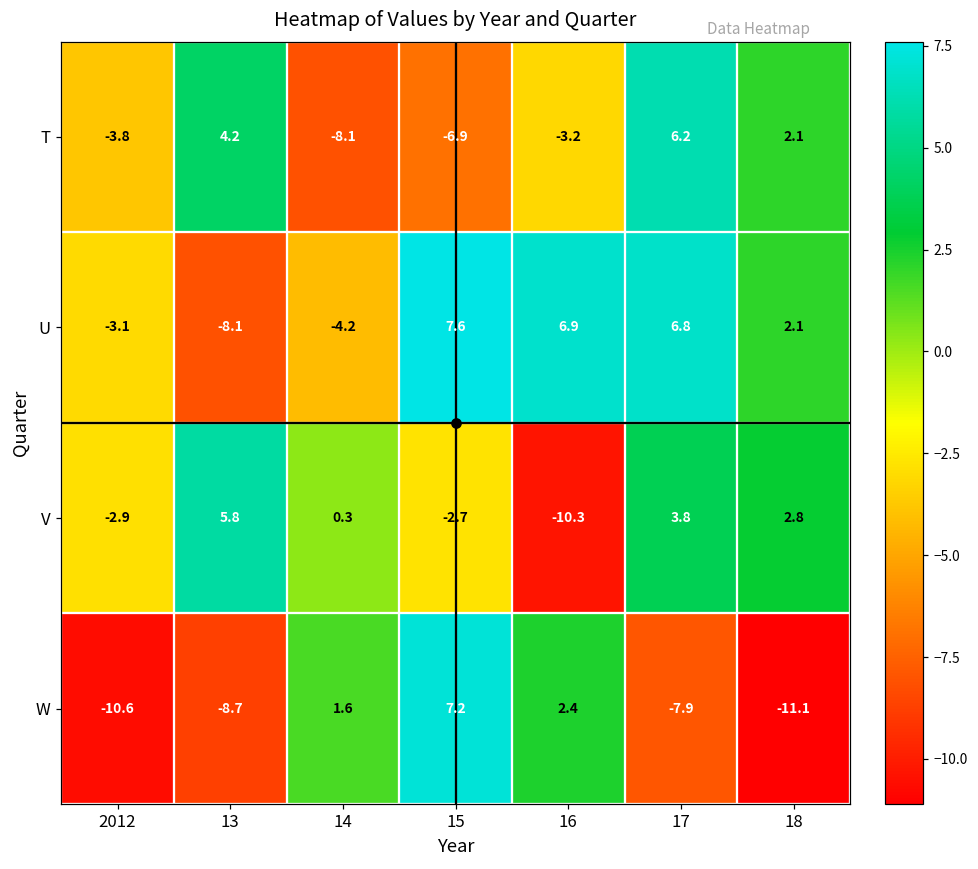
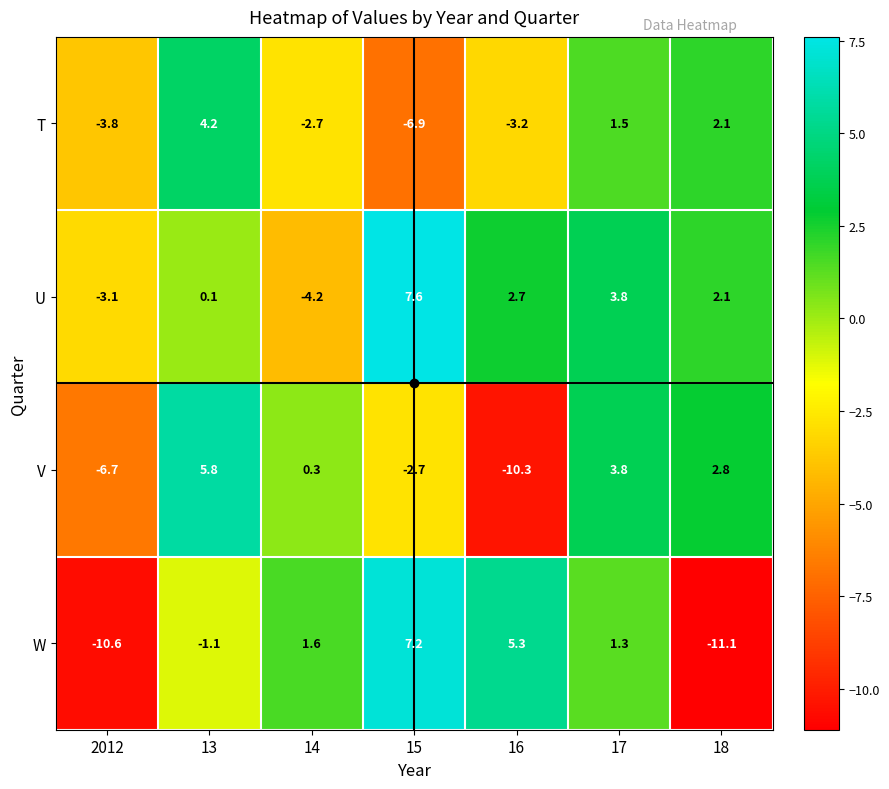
  {
    "T": {
      "2012": -3.8,
      "13": 4.2,
-     "14": -8.1,
+     "14": -2.7,
      "15": -6.9,
      "16": -3.2,
-     "17": 6.2,
+     "17": 1.5,
      "18": 2.1
    },
    "U": {
      "2012": -3.1,
-     "13": -8.1,
+     "13": 0.1,
      "14": -4.2,
      "15": 7.6,
-     "16": 6.9,
-     "17": 6.8,
+     "16": 2.7,
+     "17": 3.8,
      "18": 2.1
    },
    "V": {
-     "2012": -2.9,
+     "2012": -6.7,
      "13": 5.8,
      "14": 0.3,
      "15": -2.7,
      "16": -10.3,
      "17": 3.8,
      "18": 2.8
    },
    "W": {
      "2012": -10.6,
-     "13": -8.7,
+     "13": -1.1,
      "14": 1.6,
      "15": 7.2,
-     "16": 2.4,
-     "17": -7.9,
+     "16": 5.3,
+     "17": 1.3,
      "18": -11.1
    }
  }
